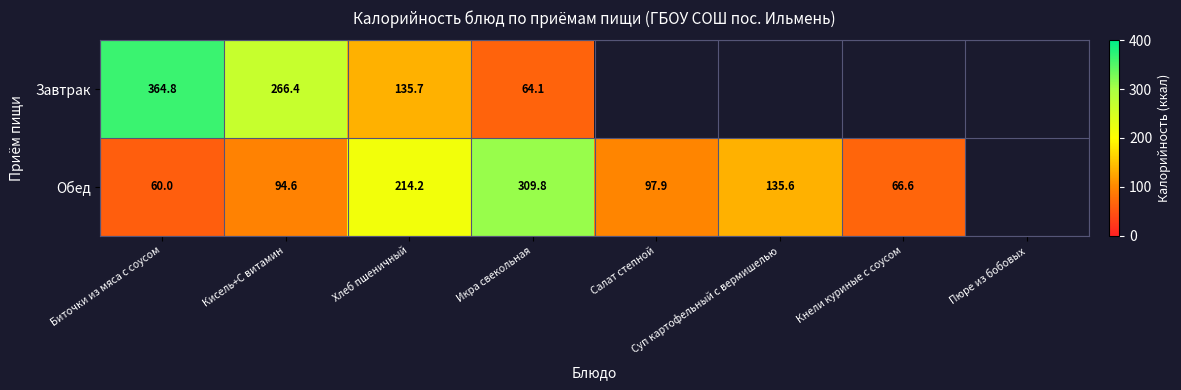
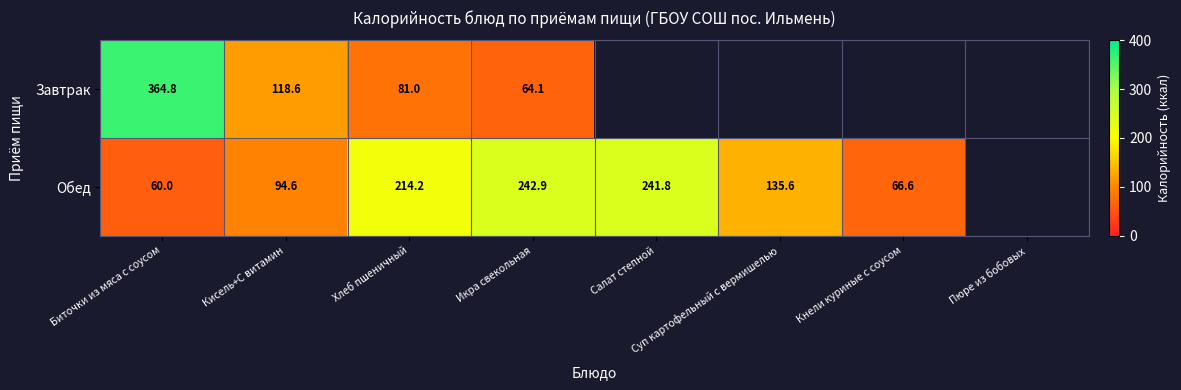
  {
    "Завтрак": {
      "Биточки из мяса с соусом": 364.8,
-     "Кисель+С витамин": 266.4,
-     "Хлеб пшеничный": 135.7,
+     "Кисель+С витамин": 118.6,
+     "Хлеб пшеничный": 81.0,
      "Икра свекольная": 64.1
    },
    "Обед": {
      "Биточки из мяса с соусом": 60.0,
      "Кисель+С витамин": 94.6,
      "Хлеб пшеничный": 214.2,
-     "Икра свекольная": 309.8,
-     "Салат степной": 97.9,
+     "Икра свекольная": 242.9,
+     "Салат степной": 241.8,
      "Суп картофельный с вермишелью": 135.6,
      "Кнели куриные с соусом": 66.6
    }
  }
